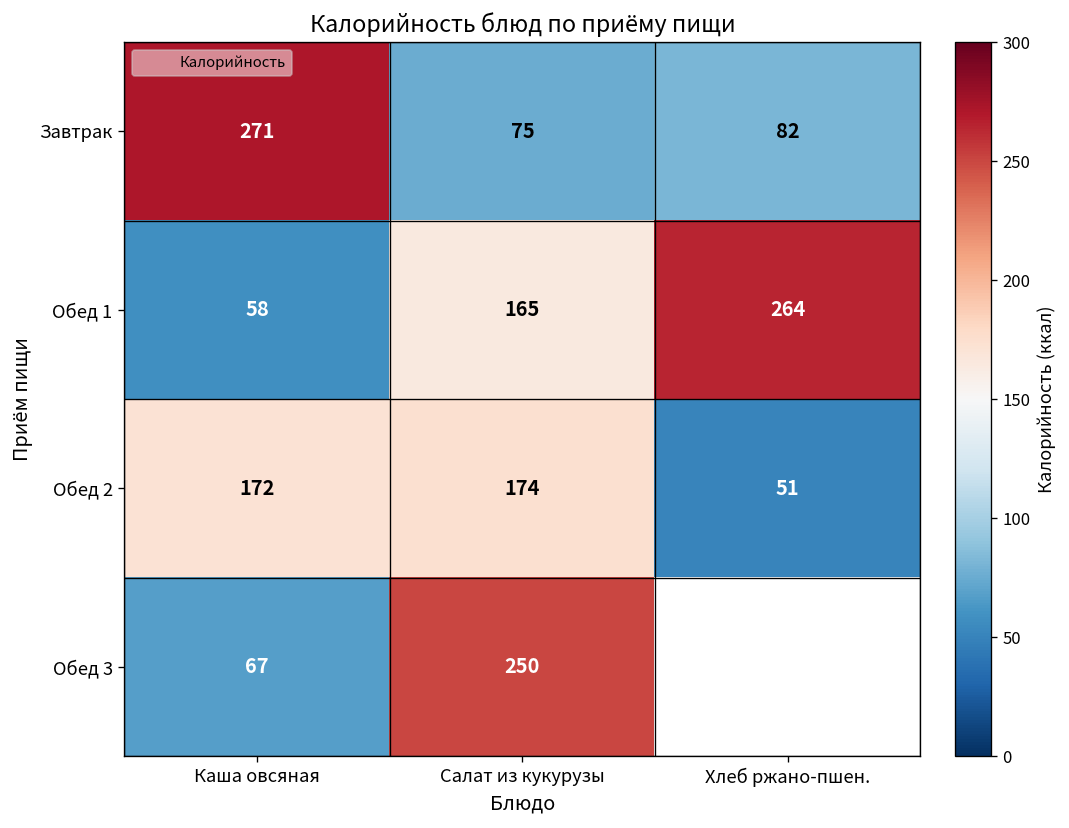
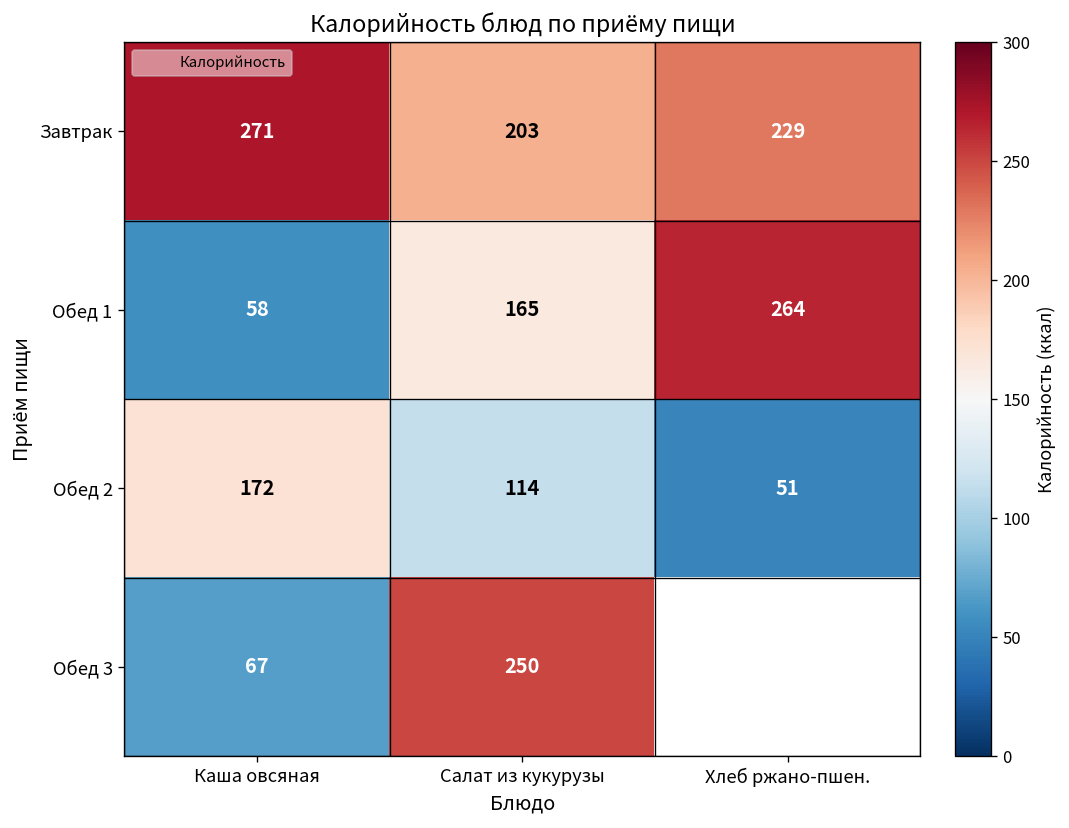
  {
    "Завтрак": {
      "Каша овсяная": 271,
-     "Салат из кукурузы": 75,
-     "Хлеб ржано-пшен.": 82
+     "Салат из кукурузы": 203,
+     "Хлеб ржано-пшен.": 229
    },
    "Обед 1": {
      "Каша овсяная": 58,
      "Салат из кукурузы": 165,
      "Хлеб ржано-пшен.": 264
    },
    "Обед 2": {
      "Каша овсяная": 172,
-     "Салат из кукурузы": 174,
+     "Салат из кукурузы": 114,
      "Хлеб ржано-пшен.": 51
    },
    "Обед 3": {
      "Каша овсяная": 67,
      "Салат из кукурузы": 250
    }
  }
